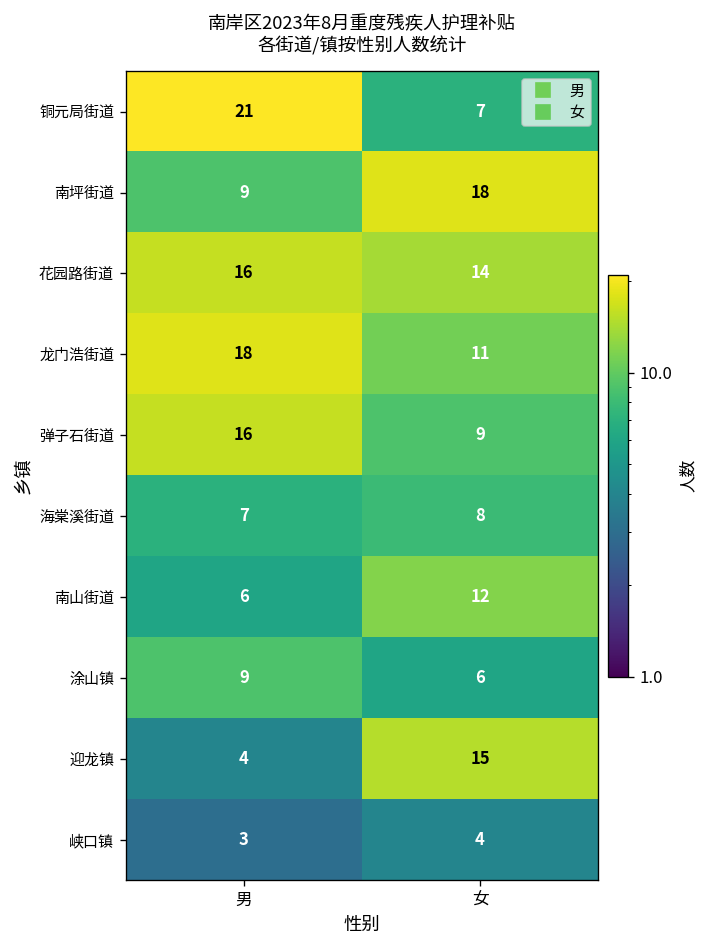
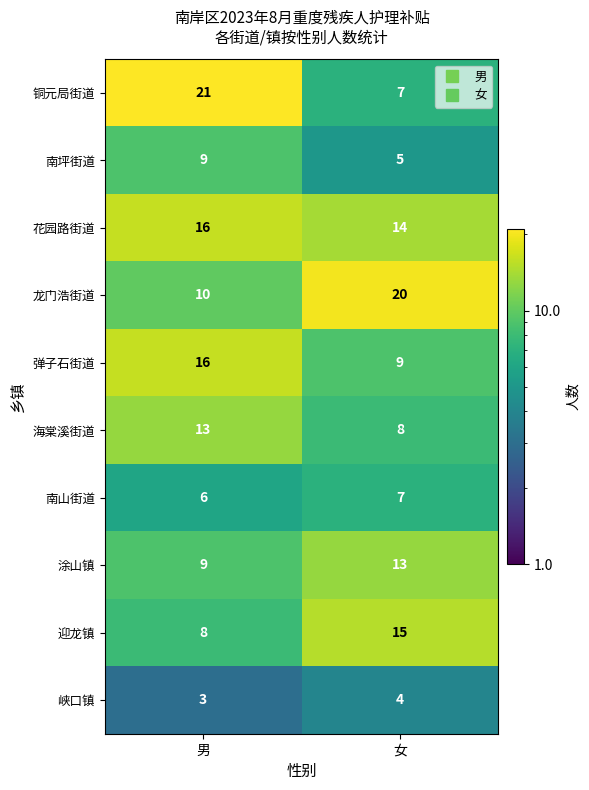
  {
    "铜元局街道": {
      "男": 21,
      "女": 7
    },
    "南坪街道": {
      "男": 9,
-     "女": 18
+     "女": 5
    },
    "花园路街道": {
      "男": 16,
      "女": 14
    },
    "龙门浩街道": {
-     "男": 18,
-     "女": 11
+     "男": 10,
+     "女": 20
    },
    "弹子石街道": {
      "男": 16,
      "女": 9
    },
    "海棠溪街道": {
-     "男": 7,
+     "男": 13,
      "女": 8
    },
    "南山街道": {
      "男": 6,
-     "女": 12
+     "女": 7
    },
    "涂山镇": {
      "男": 9,
-     "女": 6
+     "女": 13
    },
    "迎龙镇": {
-     "男": 4,
+     "男": 8,
      "女": 15
    },
    "峡口镇": {
      "男": 3,
      "女": 4
    }
  }
